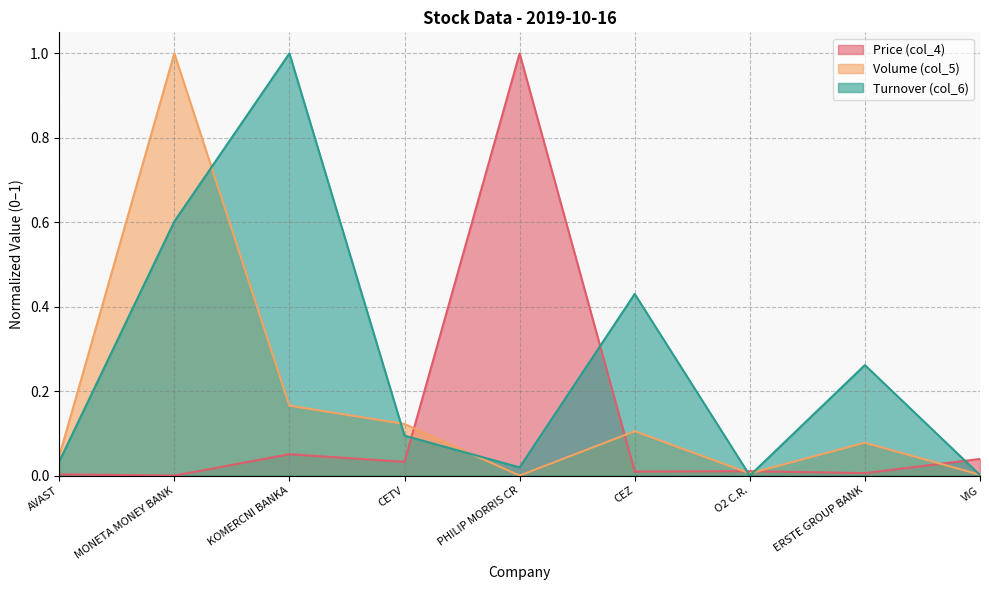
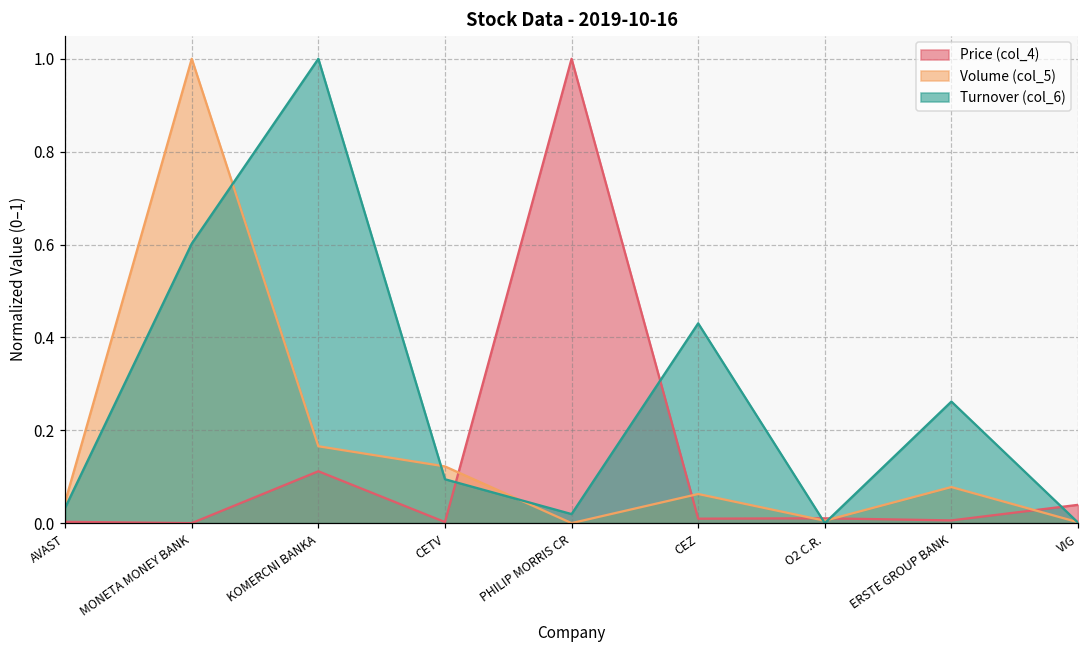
  {
    "Price (col_4)": {
      "AVAST": 0.00,
      "MONETA MONEY BANK": 0.00,
-     "KOMERCNI BANKA": 0.05,
-     "CETV": 0.03,
+     "KOMERCNI BANKA": 0.11,
+     "CETV": 0.00,
      "PHILIP MORRIS CR": 1.00,
      "CEZ": 0.01,
      "ERSTE GROUP BANK": 0.01,
      "VIG": 0.04
    },
    "Volume (col_5)": {
      "AVAST": 0.05,
      "MONETA MONEY BANK": 1.00,
      "KOMERCNI BANKA": 0.17,
      "CETV": 0.12,
      "PHILIP MORRIS CR": 0.00,
-     "CEZ": 0.10,
+     "CEZ": 0.06,
      "ERSTE GROUP BANK": 0.08
    },
    "Turnover (col_6)": {
      "AVAST": 0.03,
      "MONETA MONEY BANK": 0.60,
      "KOMERCNI BANKA": 1.00,
      "CETV": 0.09,
      "PHILIP MORRIS CR": 0.02,
      "CEZ": 0.43,
      "ERSTE GROUP BANK": 0.26
    }
  }
